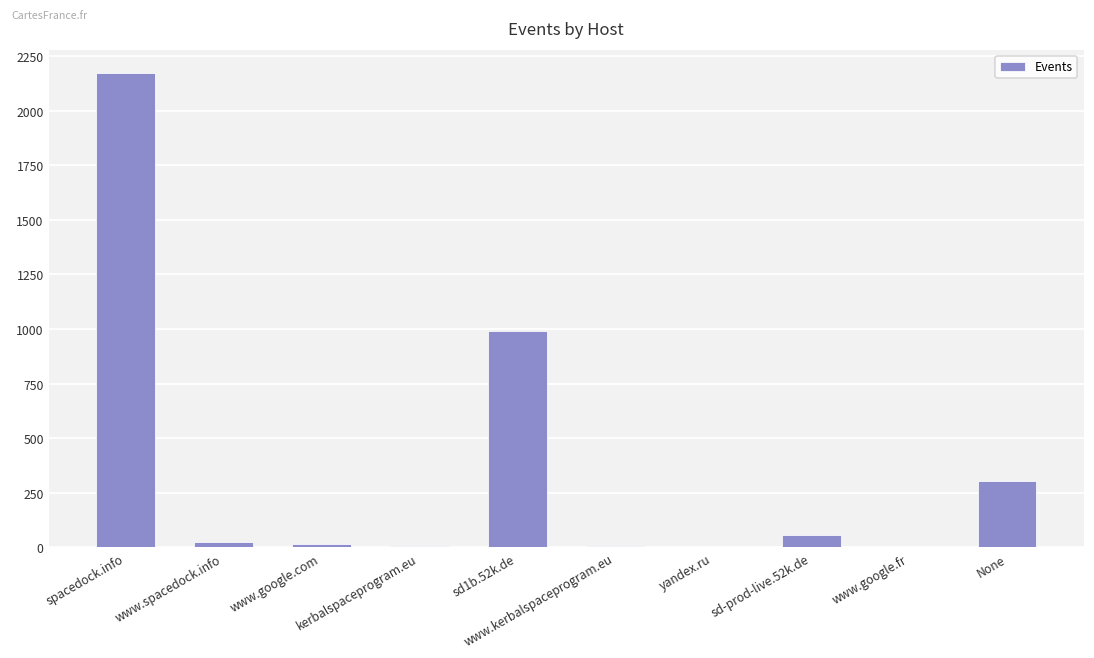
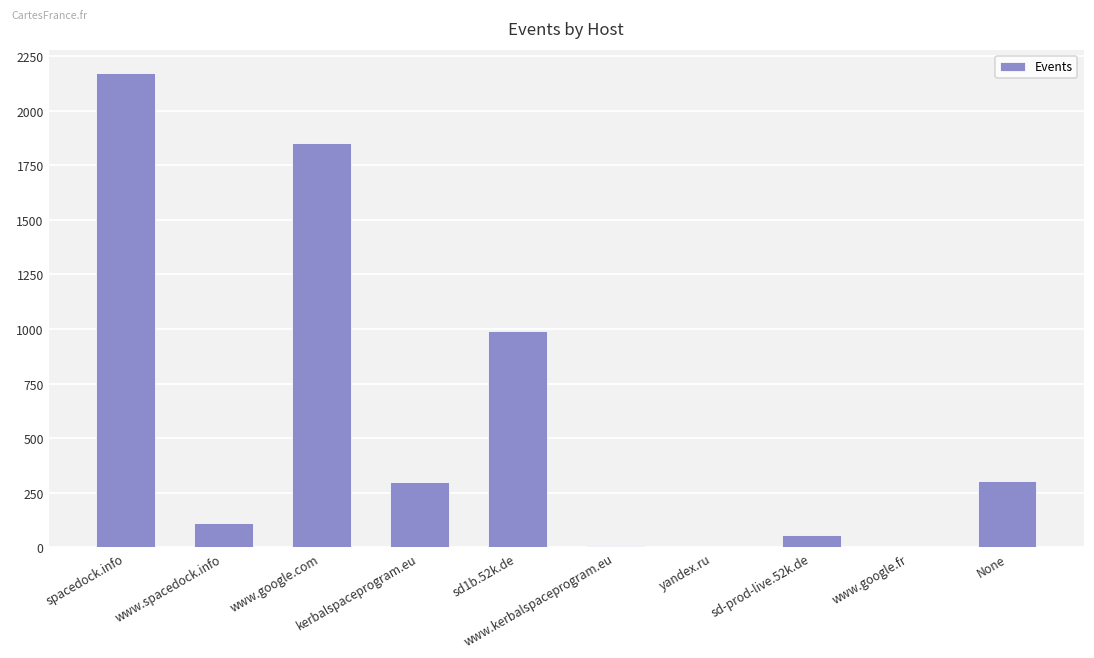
  {
    "spacedock.info": 2170,
-   "www.spacedock.info": 20,
-   "www.google.com": 20,
-   "kerbalspaceprogram.eu": 10,
+   "www.spacedock.info": 110,
+   "www.google.com": 1850,
+   "kerbalspaceprogram.eu": 300,
    "sd1b.52k.de": 990,
    "sd-prod-live.52k.de": 60,
    "None": 300
  }
